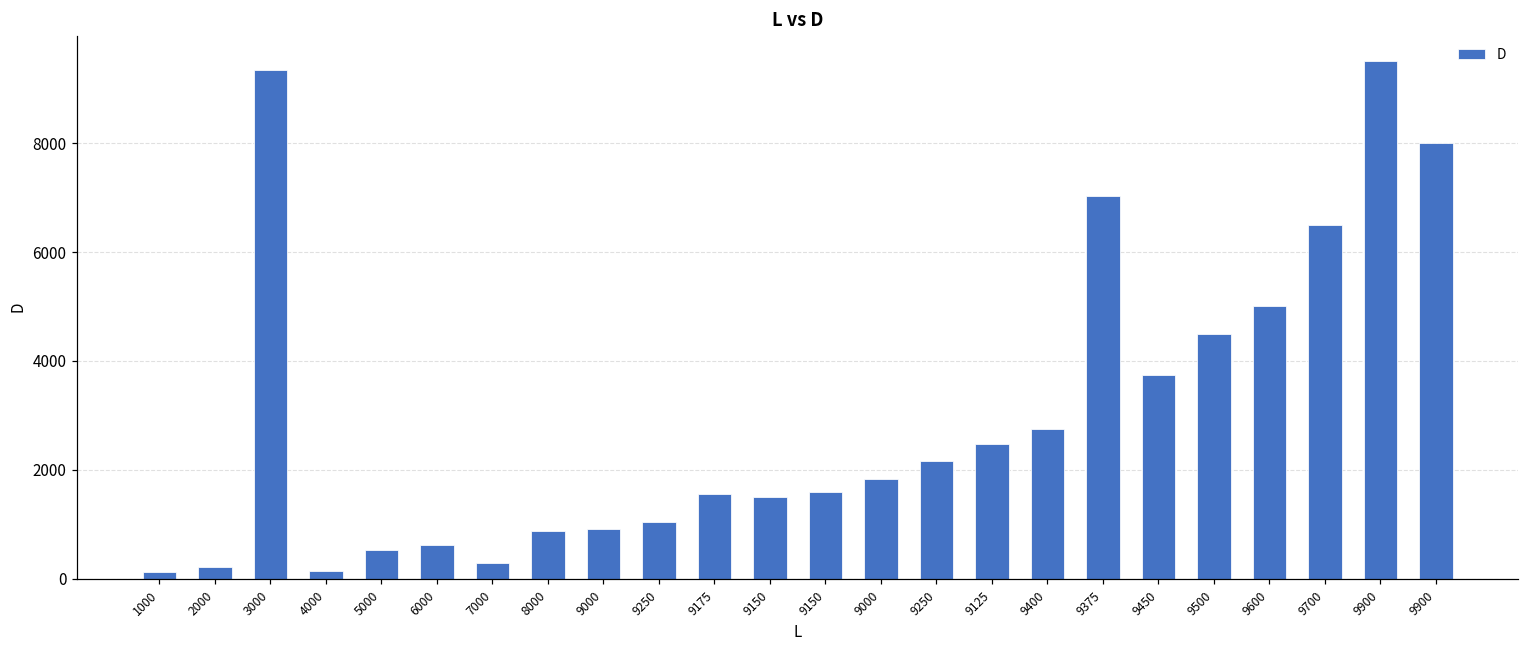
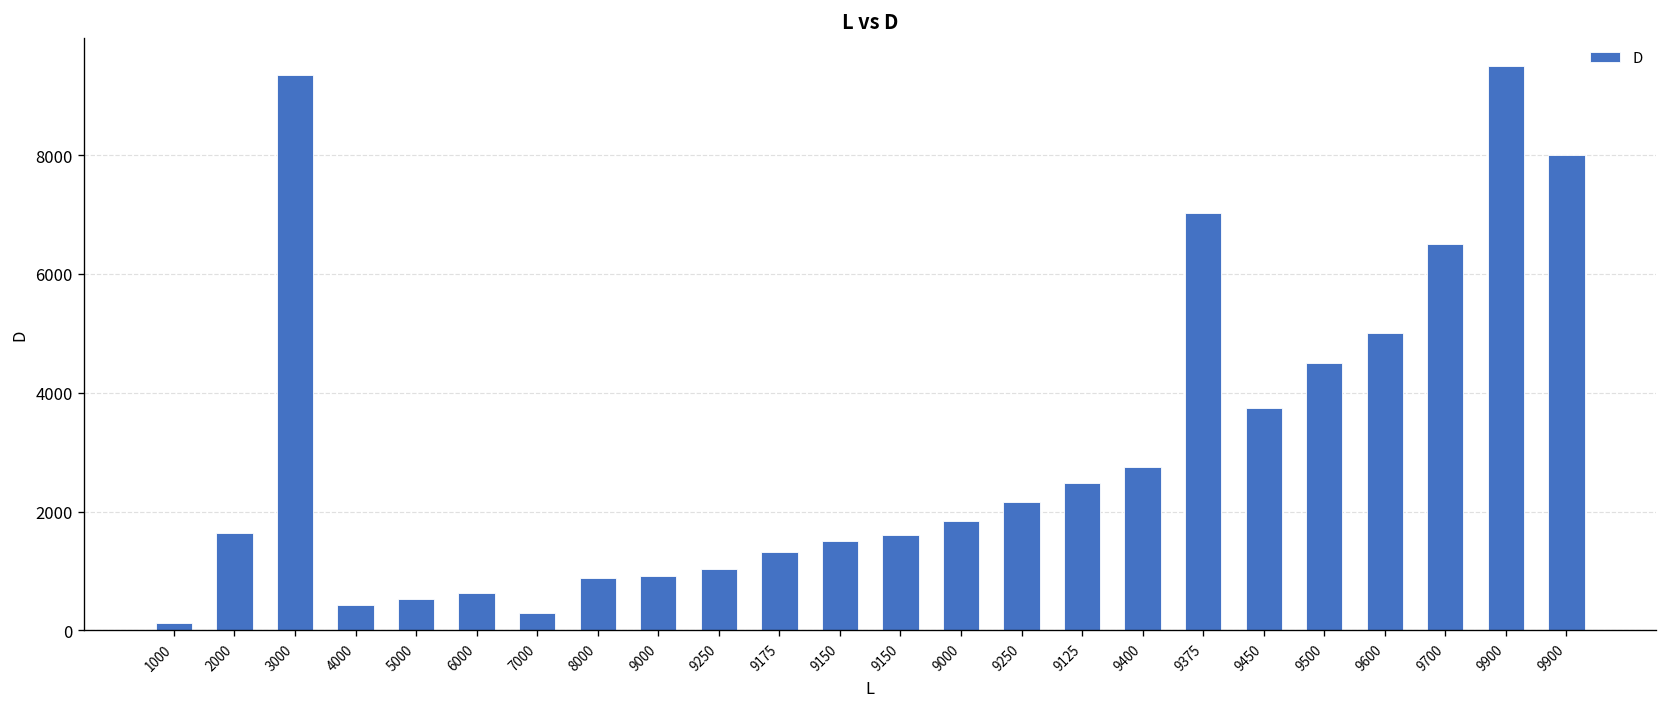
  {
    "1000": 100,
-   "2000": 200,
+   "2000": 1600,
    "3000": 9300,
-   "4000": 100,
+   "4000": 400,
    "5000": 500,
    "6000": 600,
    "7000": 300,
    "8000": 900,
-   "9175": 1600,
+   "9175": 1300,
    "9125": 2500,
    "9400": 2800,
    "9375": 7000,
    "9450": 3800,
    "9500": 4500,
    "9600": 5000,
    "9700": 6500
  }
